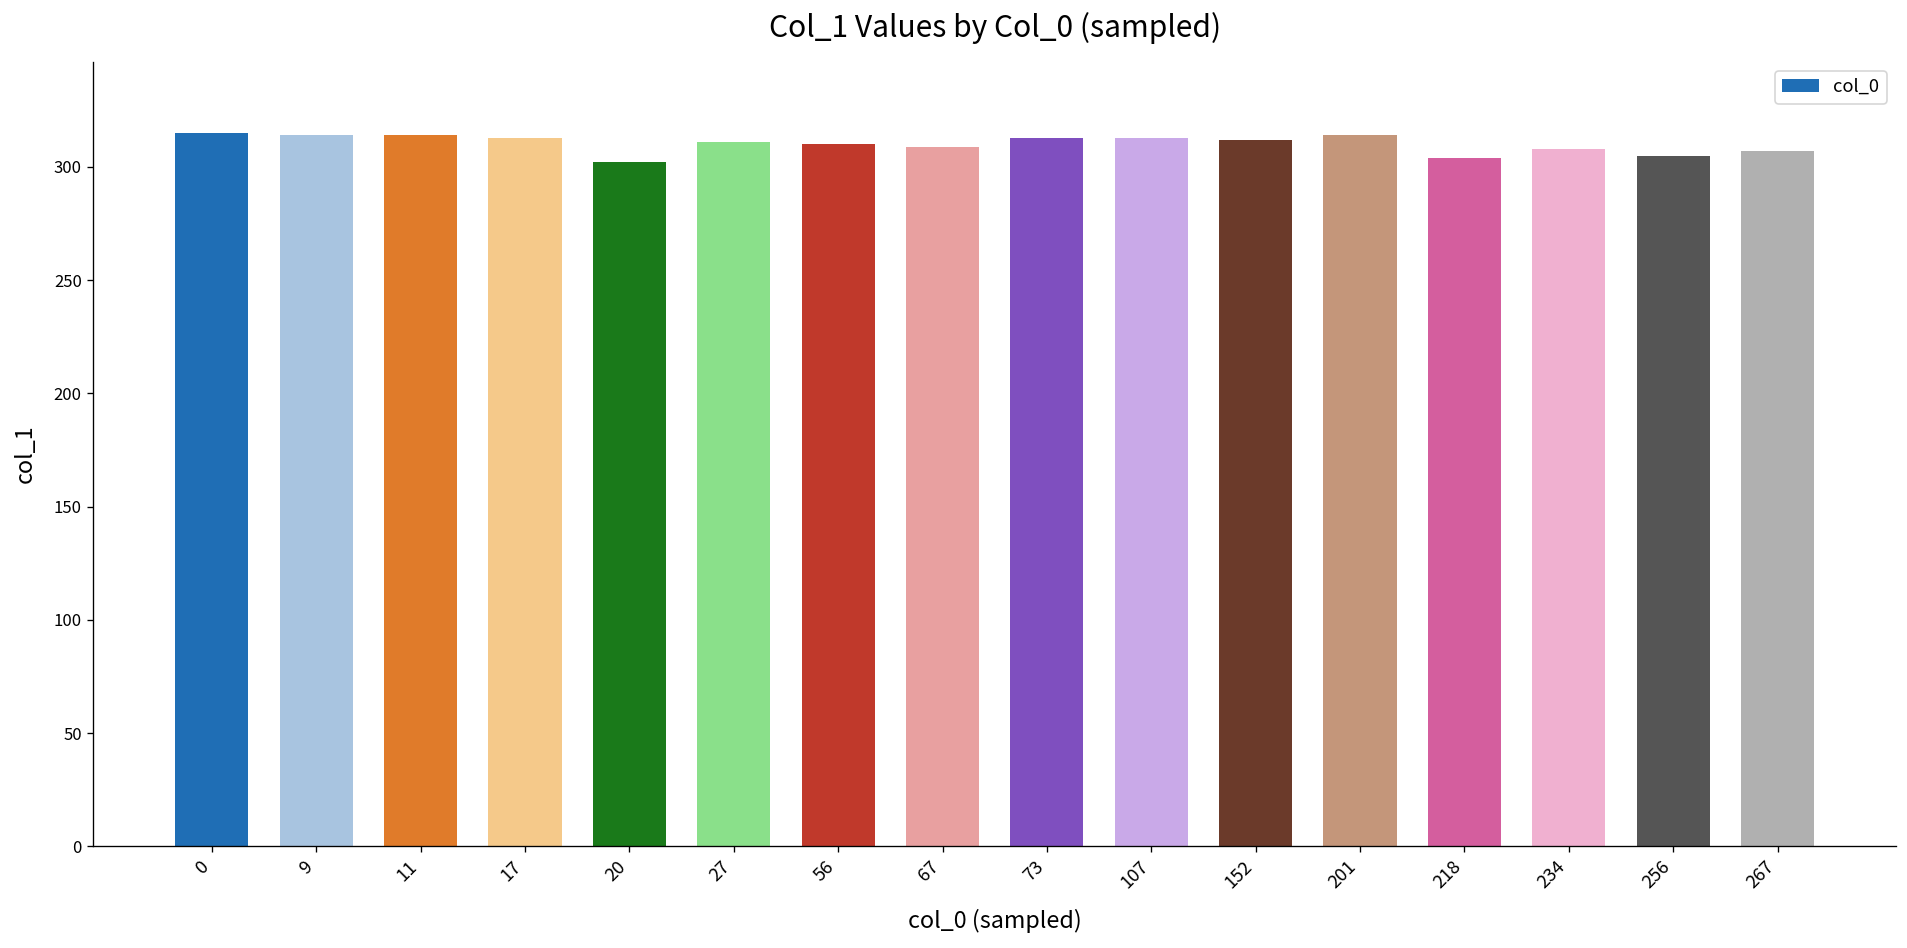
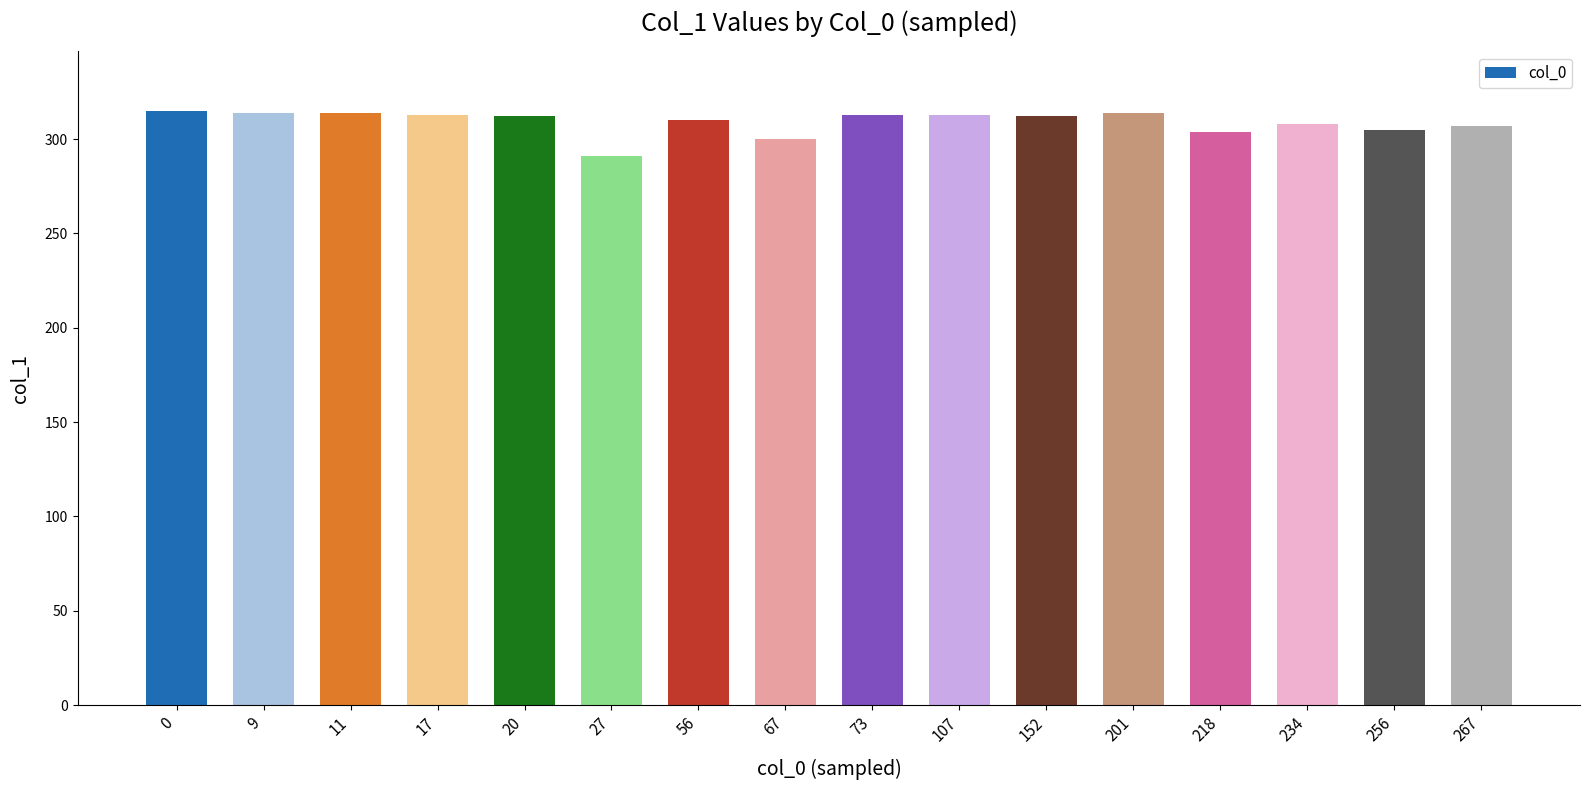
  {
    "0": 315,
    "9": 314,
    "11": 314,
    "17": 313,
-   "20": 302,
-   "27": 311,
+   "20": 312,
+   "27": 291,
    "56": 310,
-   "67": 309,
+   "67": 300,
    "73": 313,
    "107": 313,
    "152": 312,
    "201": 314,
    "218": 304,
    "234": 308,
    "256": 305,
    "267": 307
  }
